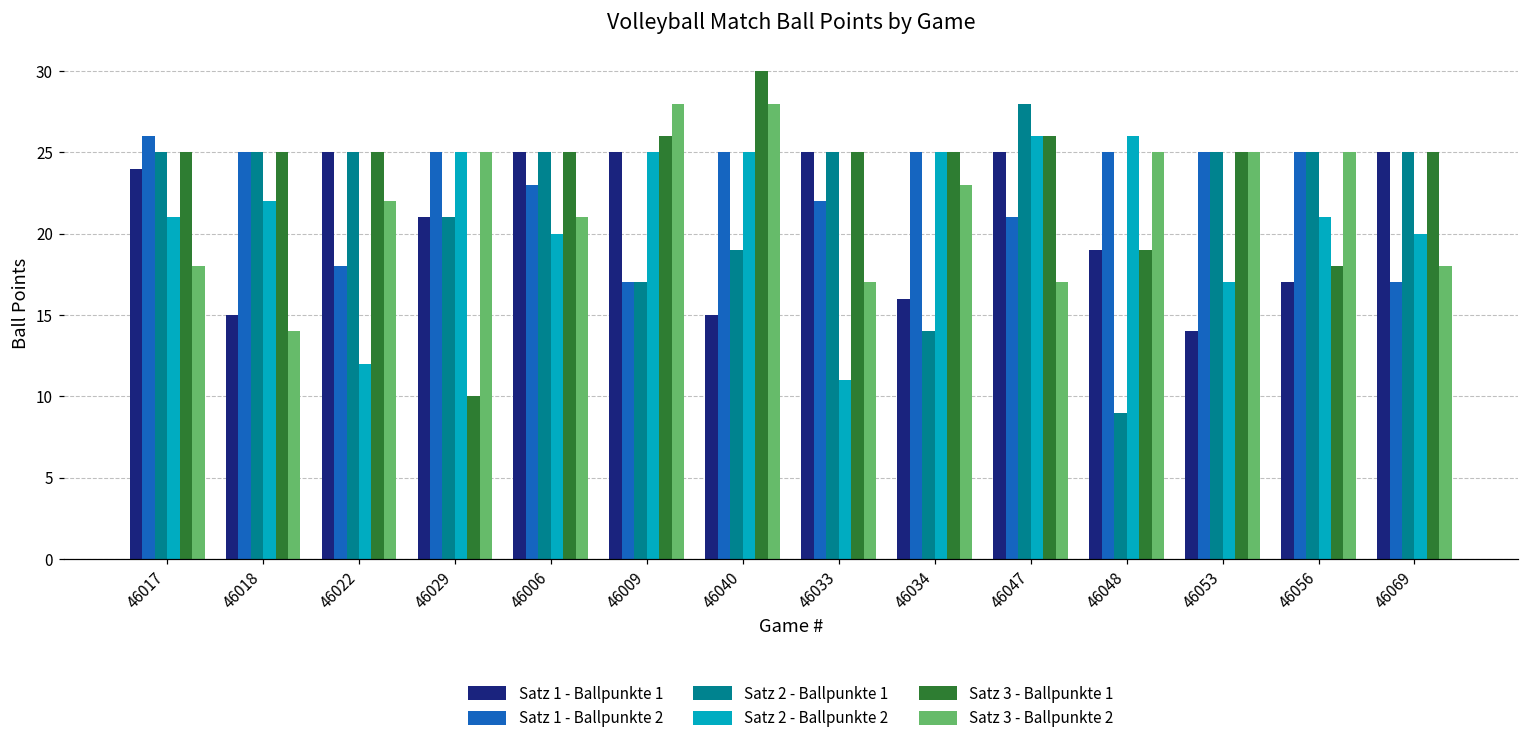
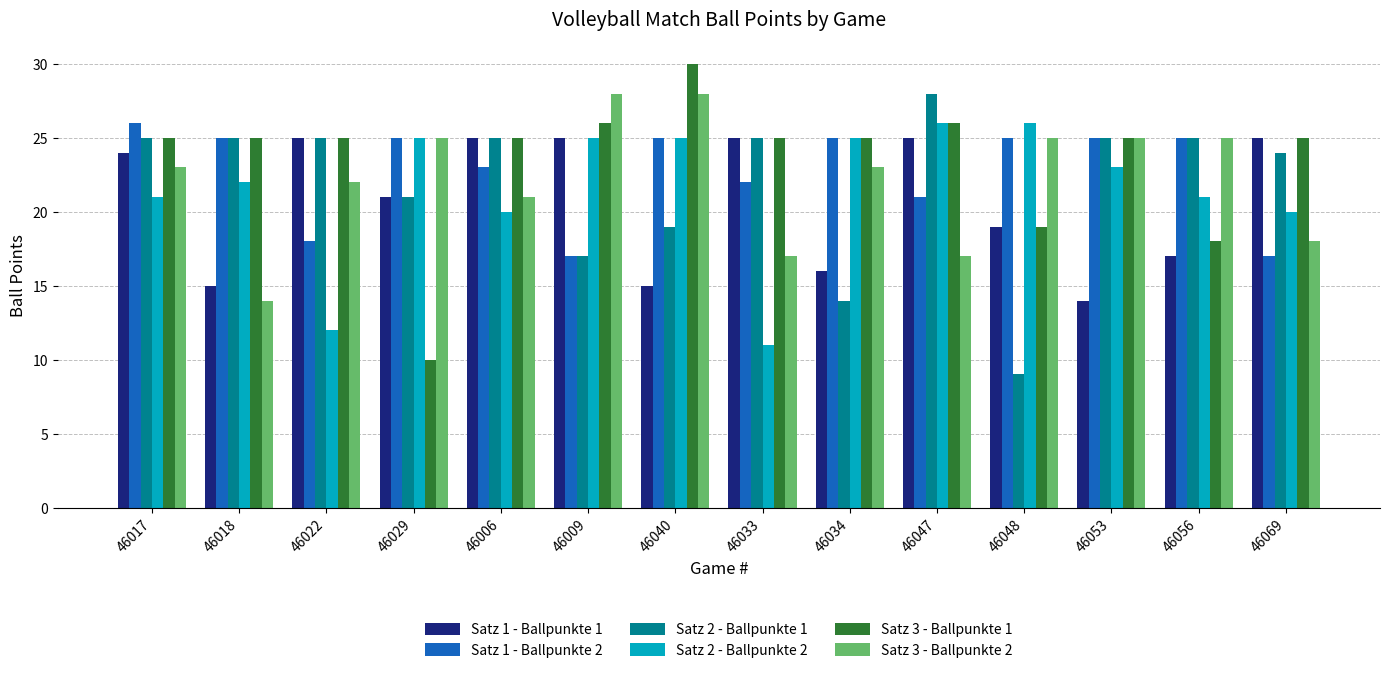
  {
    "Satz 1 - Ballpunkte 1": {
      "46017": 24,
      "46018": 15,
      "46022": 25,
      "46029": 21,
      "46006": 25,
      "46009": 25,
      "46040": 15,
      "46033": 25,
      "46034": 16,
      "46047": 25,
      "46048": 19,
      "46053": 14,
      "46056": 17,
      "46069": 25
    },
    "Satz 1 - Ballpunkte 2": {
      "46017": 26,
      "46018": 25,
      "46022": 18,
      "46029": 25,
      "46006": 23,
      "46009": 17,
      "46040": 25,
      "46033": 22,
      "46034": 25,
      "46047": 21,
      "46048": 25,
      "46053": 25,
      "46056": 25,
      "46069": 17
    },
    "Satz 2 - Ballpunkte 1": {
      "46017": 25,
      "46018": 25,
      "46022": 25,
      "46029": 21,
      "46006": 25,
      "46009": 17,
      "46040": 19,
      "46033": 25,
      "46034": 14,
      "46047": 28,
      "46048": 9,
      "46053": 25,
      "46056": 25,
-     "46069": 25
+     "46069": 24
    },
    "Satz 2 - Ballpunkte 2": {
      "46017": 21,
      "46018": 22,
      "46022": 12,
      "46029": 25,
      "46006": 20,
      "46009": 25,
      "46040": 25,
      "46033": 11,
      "46034": 25,
      "46047": 26,
      "46048": 26,
-     "46053": 17,
+     "46053": 23,
      "46056": 21,
      "46069": 20
    },
    "Satz 3 - Ballpunkte 1": {
      "46017": 25,
      "46018": 25,
      "46022": 25,
      "46029": 10,
      "46006": 25,
      "46009": 26,
      "46040": 30,
      "46033": 25,
      "46034": 25,
      "46047": 26,
      "46048": 19,
      "46053": 25,
      "46056": 18,
      "46069": 25
    },
    "Satz 3 - Ballpunkte 2": {
-     "46017": 18,
+     "46017": 23,
      "46018": 14,
      "46022": 22,
      "46029": 25,
      "46006": 21,
      "46009": 28,
      "46040": 28,
      "46033": 17,
      "46034": 23,
      "46047": 17,
      "46048": 25,
      "46053": 25,
      "46056": 25,
      "46069": 18
    }
  }
